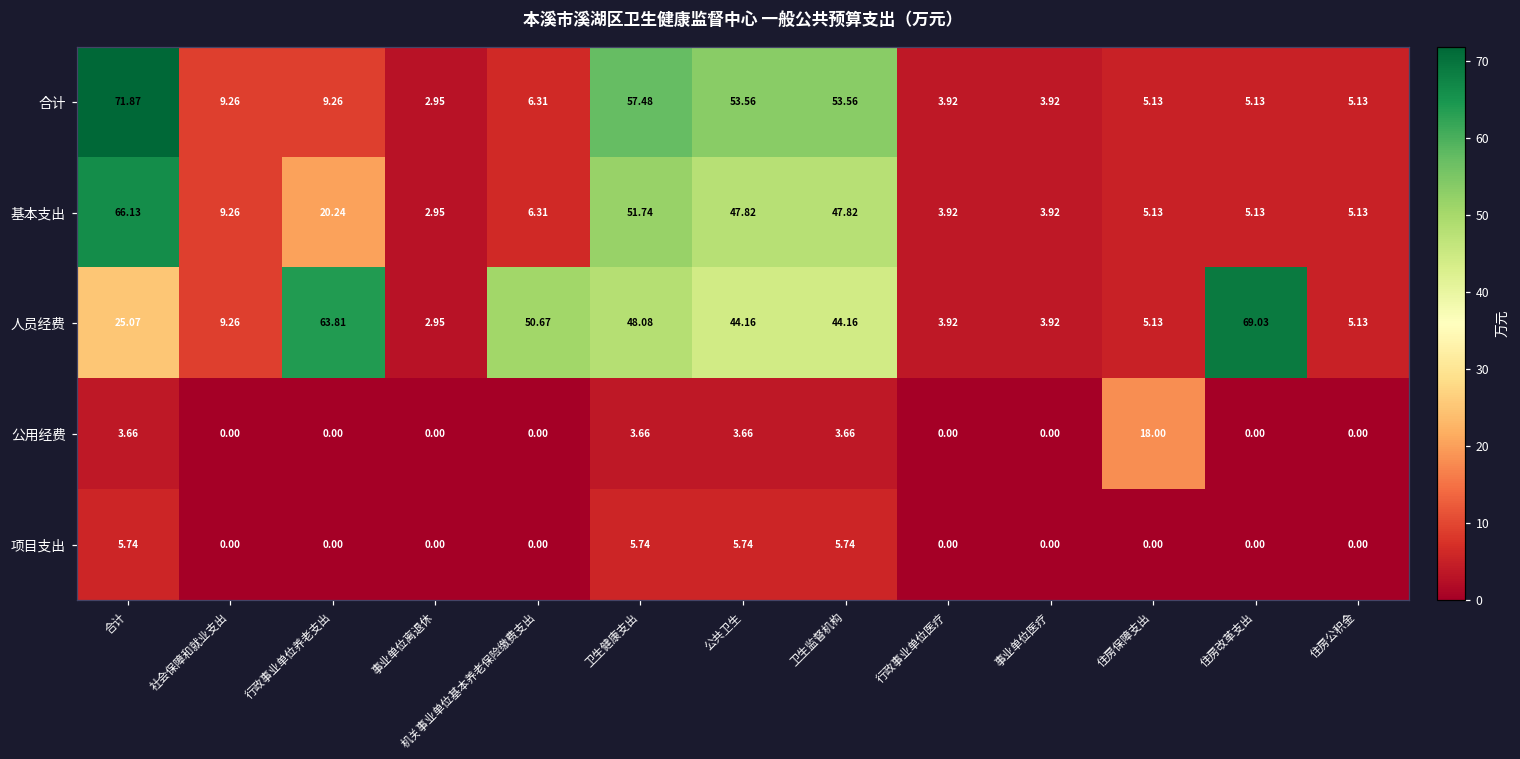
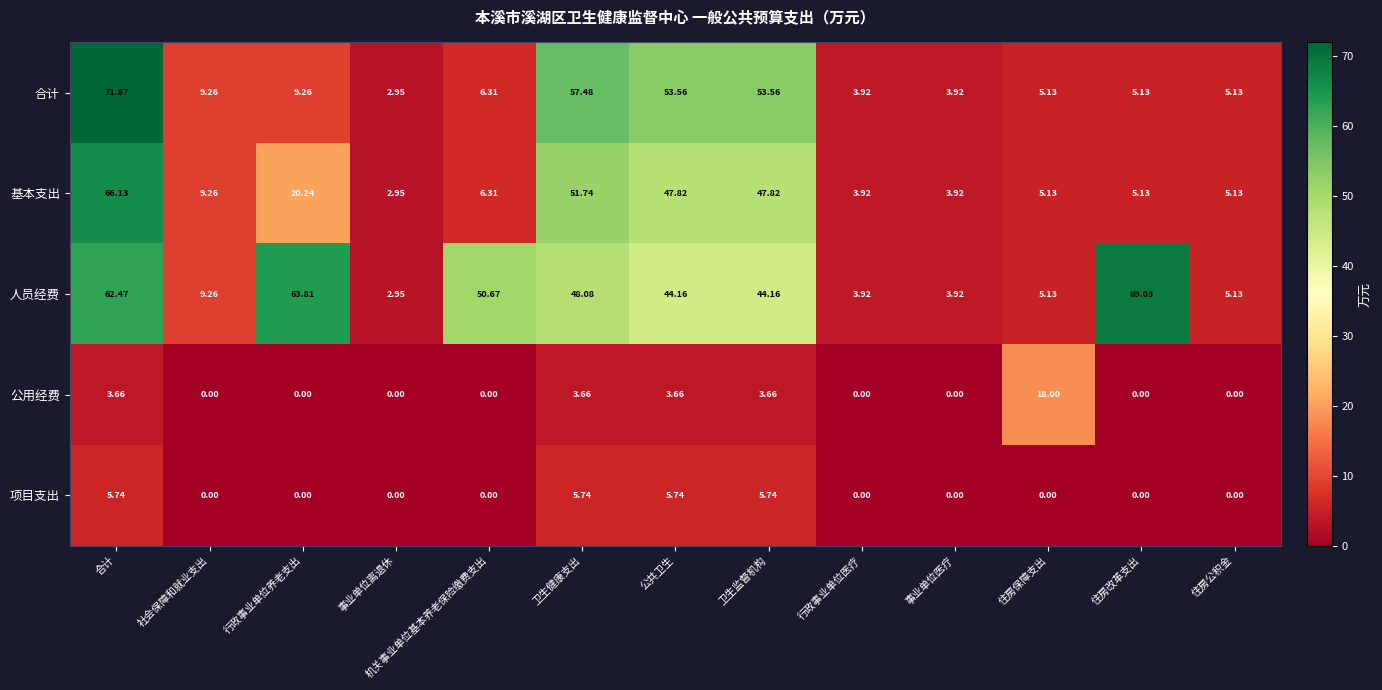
  {
    "合计": {
      "合计": 71.87,
      "社会保障和就业支出": 9.26,
      "行政事业单位养老支出": 9.26,
      "事业单位离退休": 2.95,
      "机关事业单位基本养老保险缴费支出": 6.31,
      "卫生健康支出": 57.48,
      "公共卫生": 53.56,
      "卫生监督机构": 53.56,
      "行政事业单位医疗": 3.92,
      "事业单位医疗": 3.92,
      "住房保障支出": 5.13,
      "住房改革支出": 5.13,
      "住房公积金": 5.13
    },
    "基本支出": {
      "合计": 66.13,
      "社会保障和就业支出": 9.26,
      "行政事业单位养老支出": 20.24,
      "事业单位离退休": 2.95,
      "机关事业单位基本养老保险缴费支出": 6.31,
      "卫生健康支出": 51.74,
      "公共卫生": 47.82,
      "卫生监督机构": 47.82,
      "行政事业单位医疗": 3.92,
      "事业单位医疗": 3.92,
      "住房保障支出": 5.13,
      "住房改革支出": 5.13,
      "住房公积金": 5.13
    },
    "人员经费": {
-     "合计": 25.07,
+     "合计": 62.47,
      "社会保障和就业支出": 9.26,
      "行政事业单位养老支出": 63.81,
      "事业单位离退休": 2.95,
      "机关事业单位基本养老保险缴费支出": 50.67,
      "卫生健康支出": 48.08,
      "公共卫生": 44.16,
      "卫生监督机构": 44.16,
      "行政事业单位医疗": 3.92,
      "事业单位医疗": 3.92,
      "住房保障支出": 5.13,
      "住房改革支出": 69.03,
      "住房公积金": 5.13
    },
    "公用经费": {
      "合计": 3.66,
      "社会保障和就业支出": 0.00,
      "行政事业单位养老支出": 0.00,
      "事业单位离退休": 0.00,
      "机关事业单位基本养老保险缴费支出": 0.00,
      "卫生健康支出": 3.66,
      "公共卫生": 3.66,
      "卫生监督机构": 3.66,
      "行政事业单位医疗": 0.00,
      "事业单位医疗": 0.00,
      "住房保障支出": 18.00,
      "住房改革支出": 0.00,
      "住房公积金": 0.00
    },
    "项目支出": {
      "合计": 5.74,
      "社会保障和就业支出": 0.00,
      "行政事业单位养老支出": 0.00,
      "事业单位离退休": 0.00,
      "机关事业单位基本养老保险缴费支出": 0.00,
      "卫生健康支出": 5.74,
      "公共卫生": 5.74,
      "卫生监督机构": 5.74,
      "行政事业单位医疗": 0.00,
      "事业单位医疗": 0.00,
      "住房保障支出": 0.00,
      "住房改革支出": 0.00,
      "住房公积金": 0.00
    }
  }
